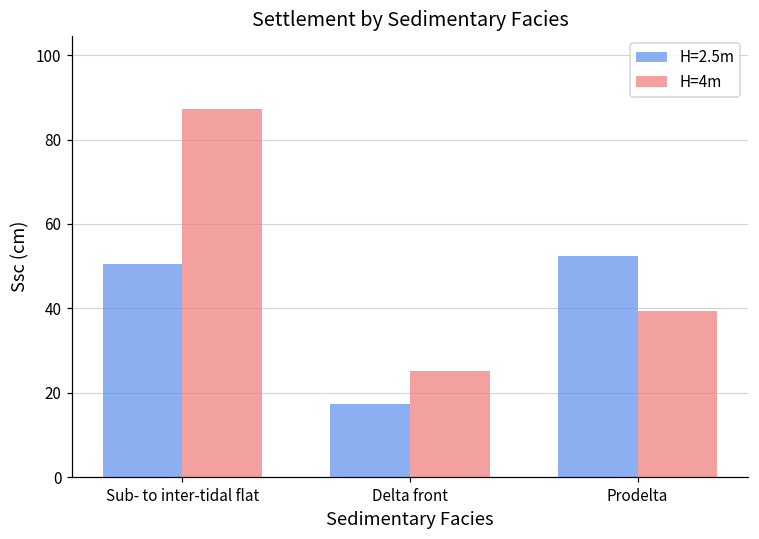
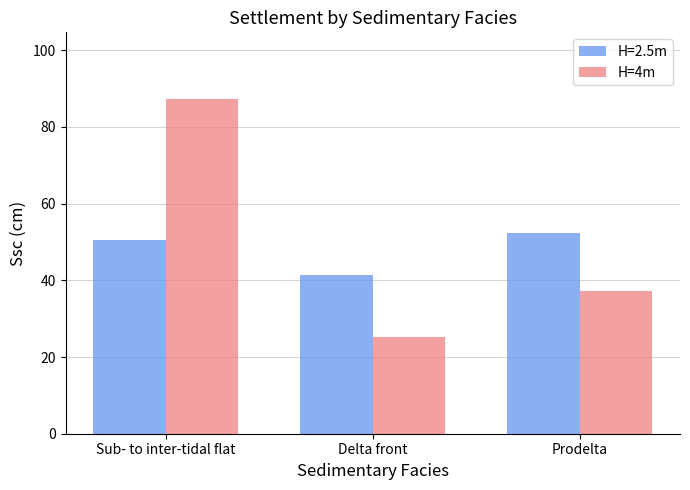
  {
    "H=2.5m": {
      "Sub- to inter-tidal flat": 50,
-     "Delta front": 17,
+     "Delta front": 41,
      "Prodelta": 52
    },
    "H=4m": {
      "Sub- to inter-tidal flat": 87,
      "Delta front": 25,
-     "Prodelta": 39
+     "Prodelta": 37
    }
  }
